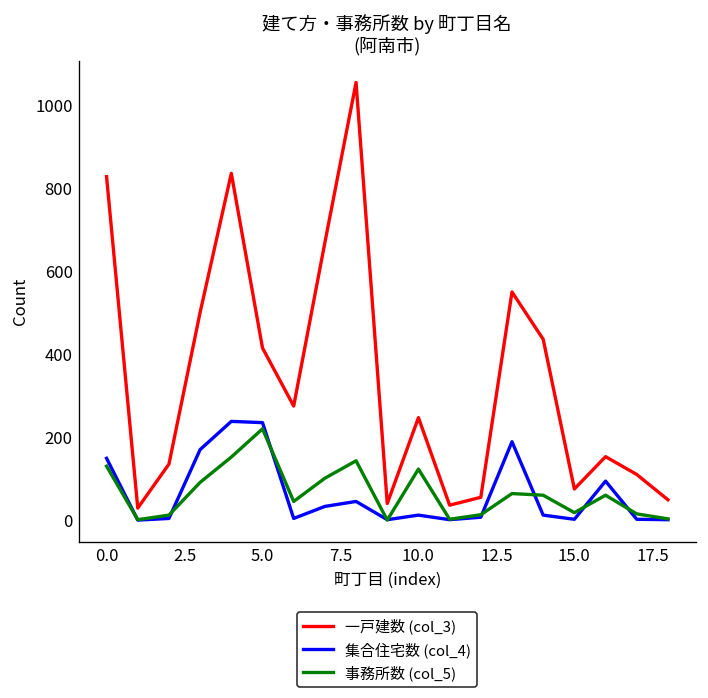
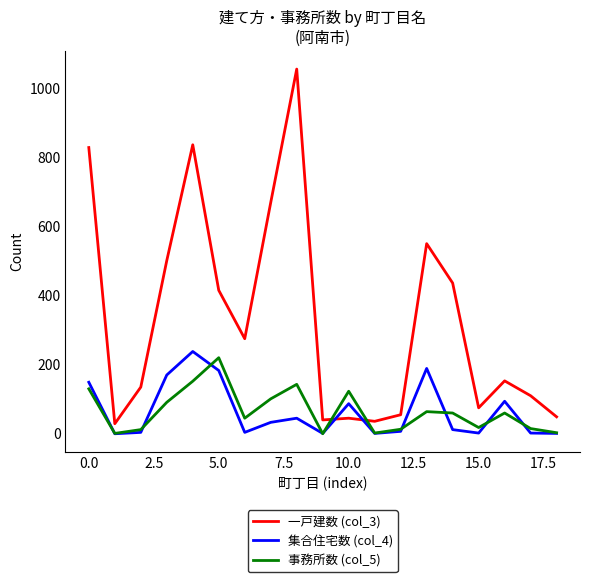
  {
    "一戸建数 (col_3)": {
      "0.0": 830,
      "5.0": 420,
-     "10.0": 250,
+     "10.0": 50,
      "15.0": 80
    },
    "集合住宅数 (col_4)": {
      "0.0": 150,
-     "5.0": 240,
-     "10.0": 10,
+     "5.0": 180,
+     "10.0": 90,
      "15.0": 0
    },
    "事務所数 (col_5)": {
      "0.0": 130,
      "5.0": 220,
      "10.0": 120,
      "15.0": 20
    }
  }
